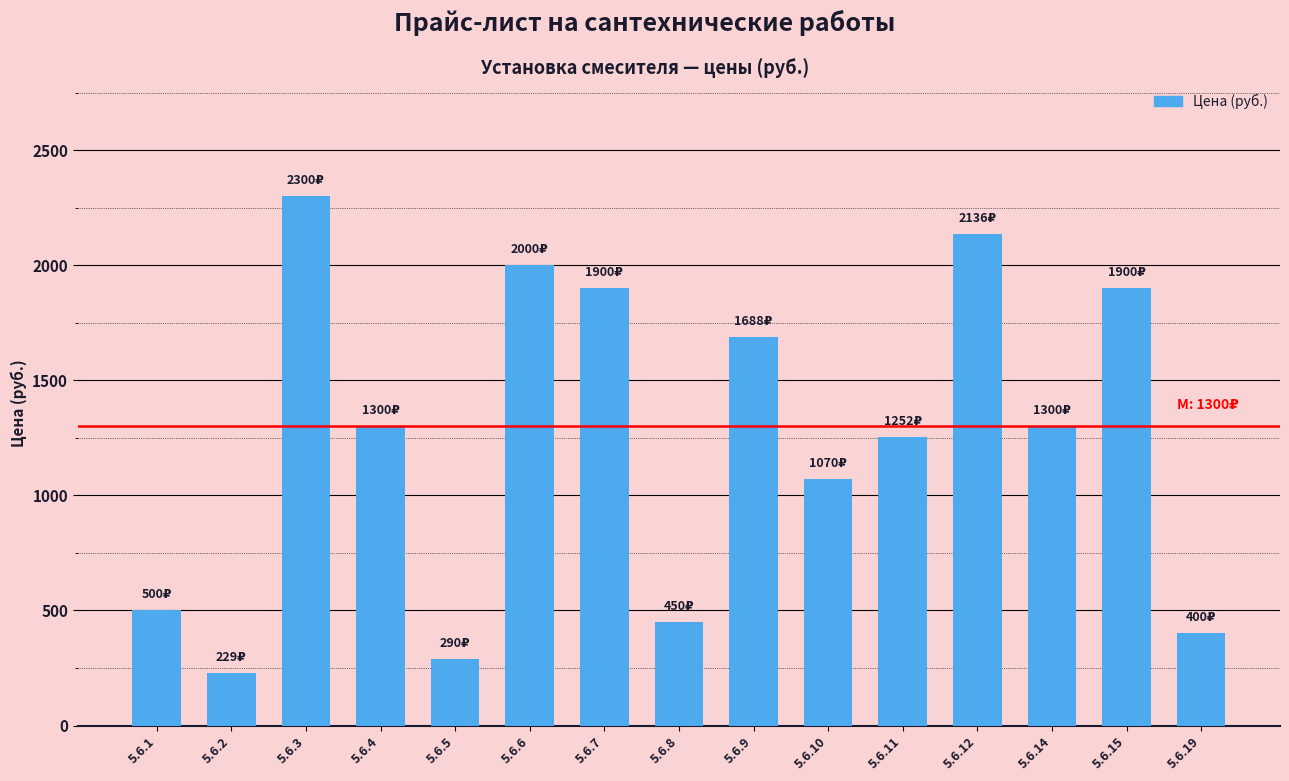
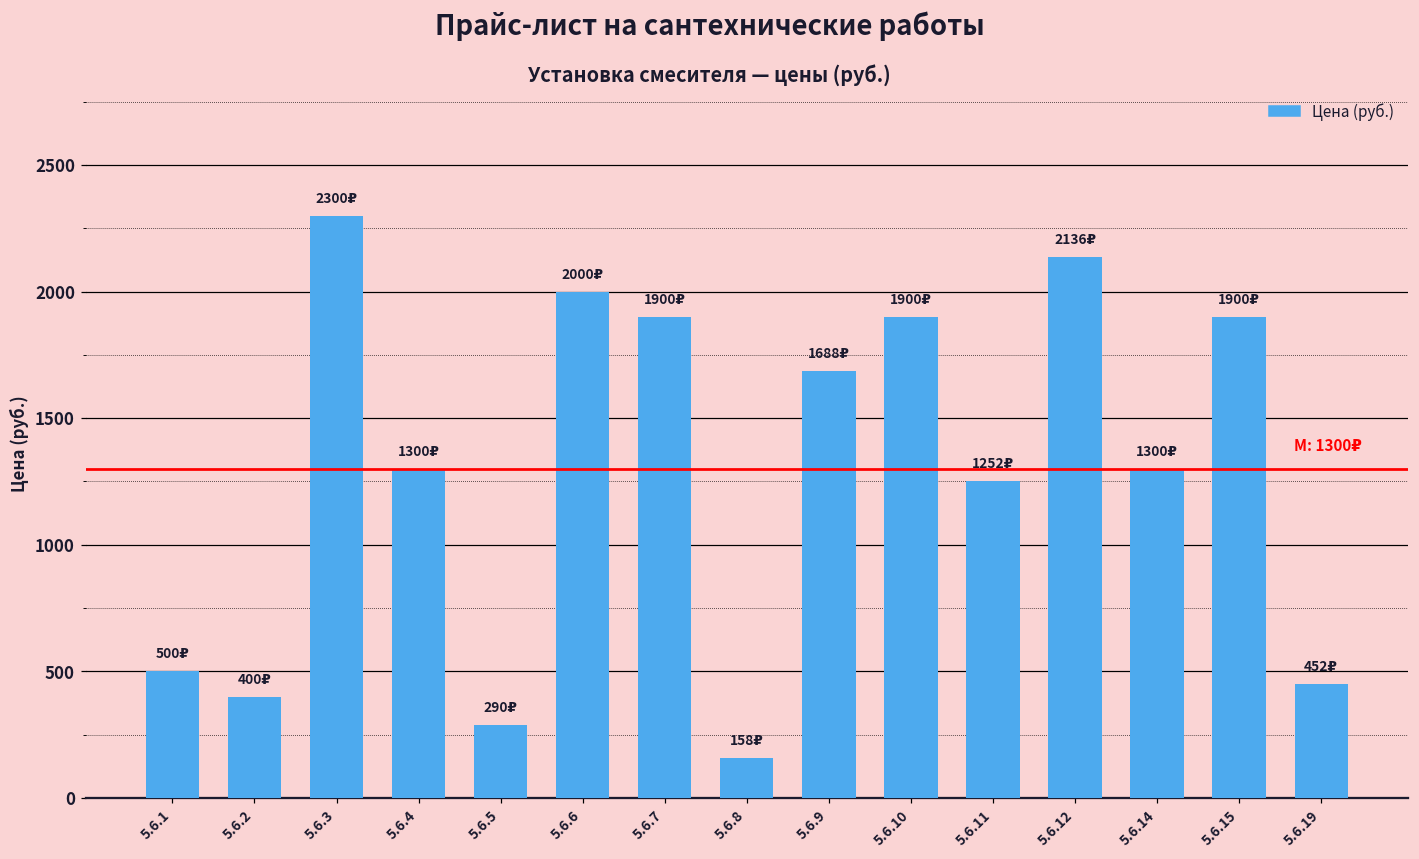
  {
    "5.6.1": "500₽",
-   "5.6.2": "229₽",
+   "5.6.2": "400₽",
    "5.6.3": "2300₽",
    "5.6.4": "1300₽",
    "5.6.5": "290₽",
    "5.6.6": "2000₽",
    "5.6.7": "1900₽",
-   "5.6.8": "450₽",
+   "5.6.8": "158₽",
    "5.6.9": "1688₽",
-   "5.6.10": "1070₽",
+   "5.6.10": "1900₽",
    "5.6.11": "1252₽",
    "5.6.12": "2136₽",
    "5.6.14": "1300₽",
    "5.6.15": "1900₽",
-   "5.6.19": "400₽"
+   "5.6.19": "452₽"
  }
